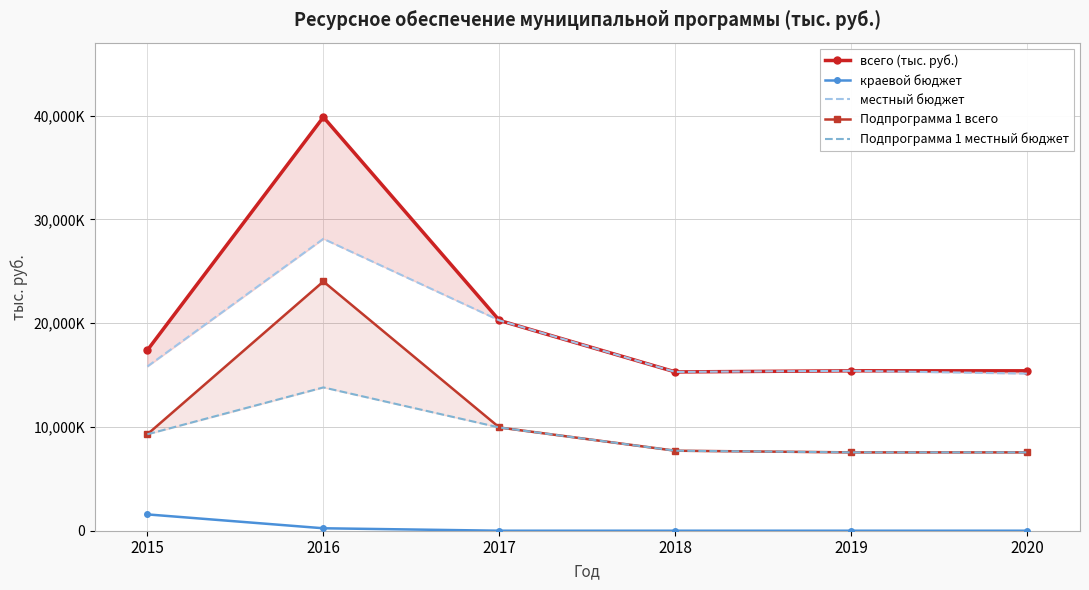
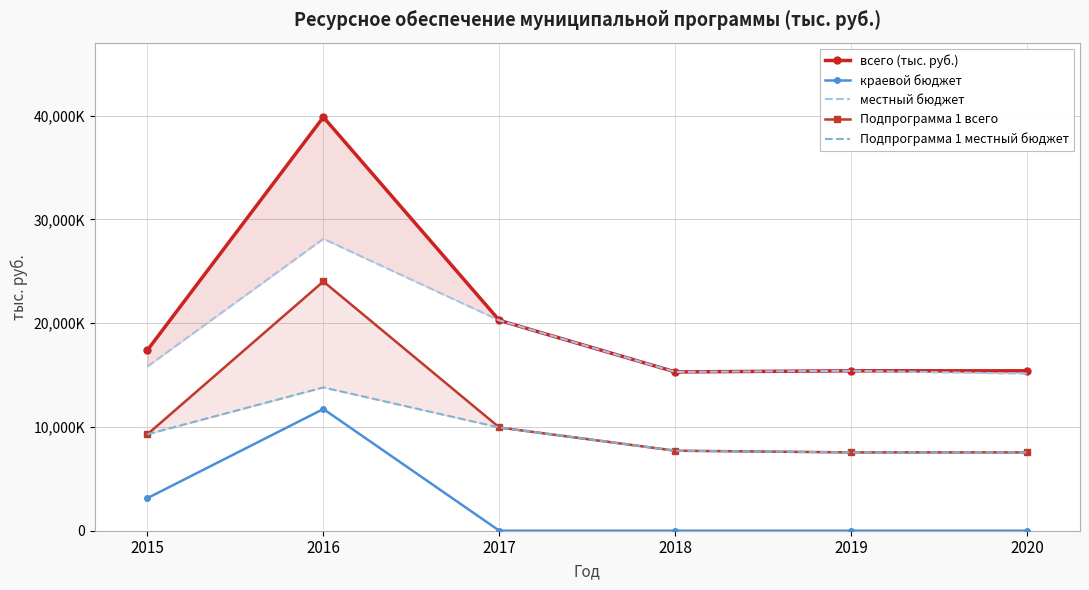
  {
    "краевой бюджет": {
-     "2015": "1,600,000",
-     "2016": "200,000",
+     "2015": "3,100,000",
+     "2016": "11,700,000",
      "2017": "0",
      "2018": "0",
      "2019": "0",
      "2020": "0"
    }
  }
